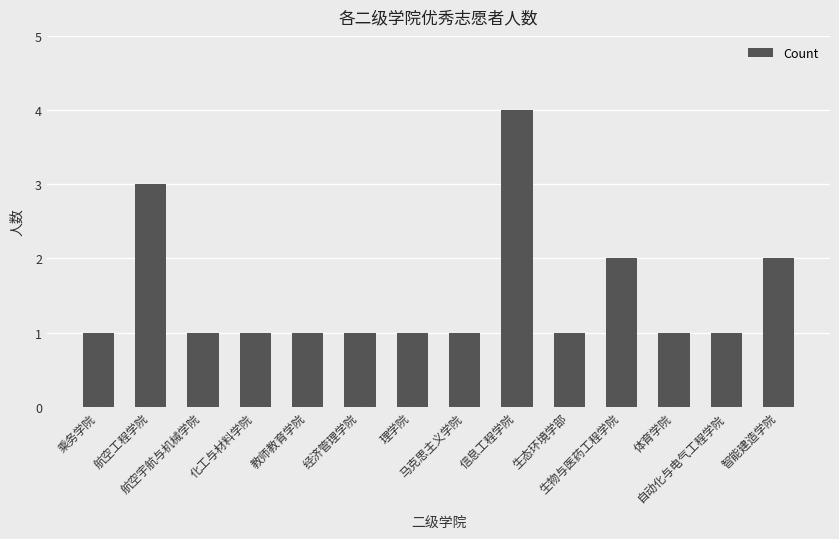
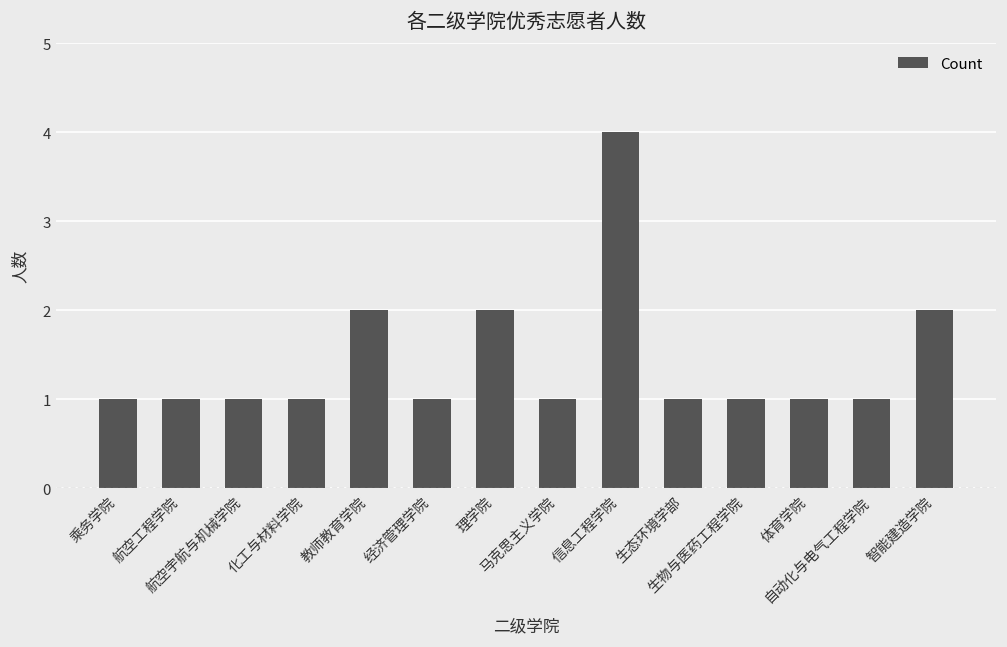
  {
    "乘务学院": 1,
-   "航空工程学院": 3,
+   "航空工程学院": 1,
    "航空宇航与机械学院": 1,
    "化工与材料学院": 1,
-   "教师教育学院": 1,
+   "教师教育学院": 2,
    "经济管理学院": 1,
-   "理学院": 1,
+   "理学院": 2,
    "马克思主义学院": 1,
    "信息工程学院": 4,
    "生态环境学部": 1,
-   "生物与医药工程学院": 2,
+   "生物与医药工程学院": 1,
    "体育学院": 1,
    "自动化与电气工程学院": 1,
    "智能建造学院": 2
  }
